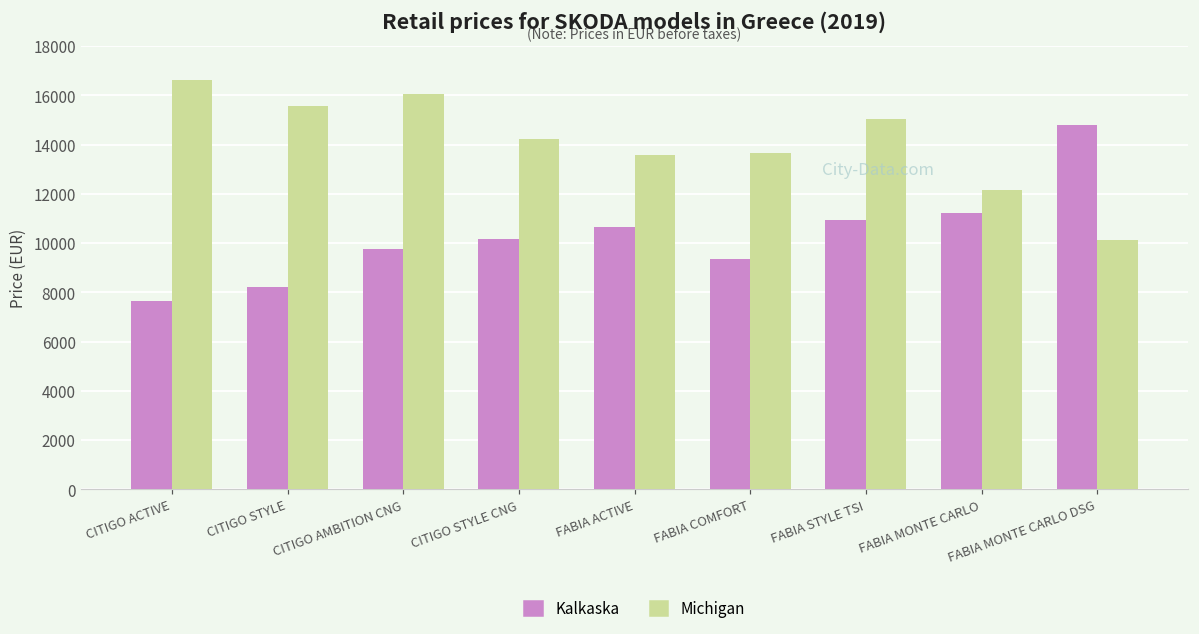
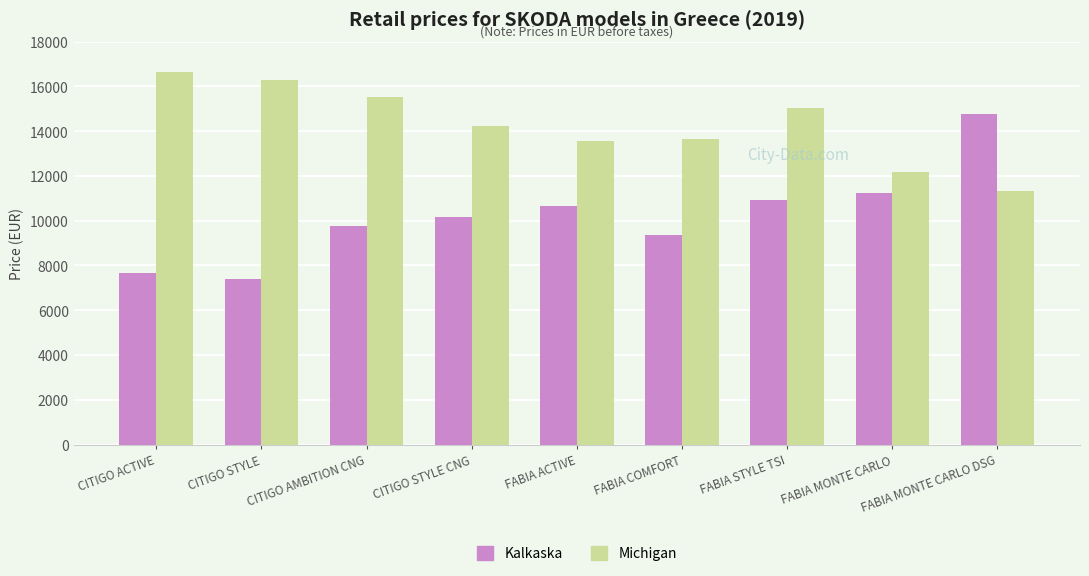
  {
    "Kalkaska": {
      "CITIGO ACTIVE": 7700,
-     "CITIGO STYLE": 8200,
+     "CITIGO STYLE": 7400,
      "CITIGO AMBITION CNG": 9800,
      "CITIGO STYLE CNG": 10200,
      "FABIA ACTIVE": 10700,
      "FABIA COMFORT": 9400,
      "FABIA STYLE TSI": 10900,
      "FABIA MONTE CARLO": 11200,
      "FABIA MONTE CARLO DSG": 14800
    },
    "Michigan": {
      "CITIGO ACTIVE": 16600,
-     "CITIGO STYLE": 15600,
-     "CITIGO AMBITION CNG": 16100,
+     "CITIGO STYLE": 16300,
+     "CITIGO AMBITION CNG": 15500,
      "CITIGO STYLE CNG": 14200,
      "FABIA ACTIVE": 13600,
      "FABIA COMFORT": 13600,
      "FABIA STYLE TSI": 15000,
      "FABIA MONTE CARLO": 12200,
-     "FABIA MONTE CARLO DSG": 10100
+     "FABIA MONTE CARLO DSG": 11300
    }
  }
